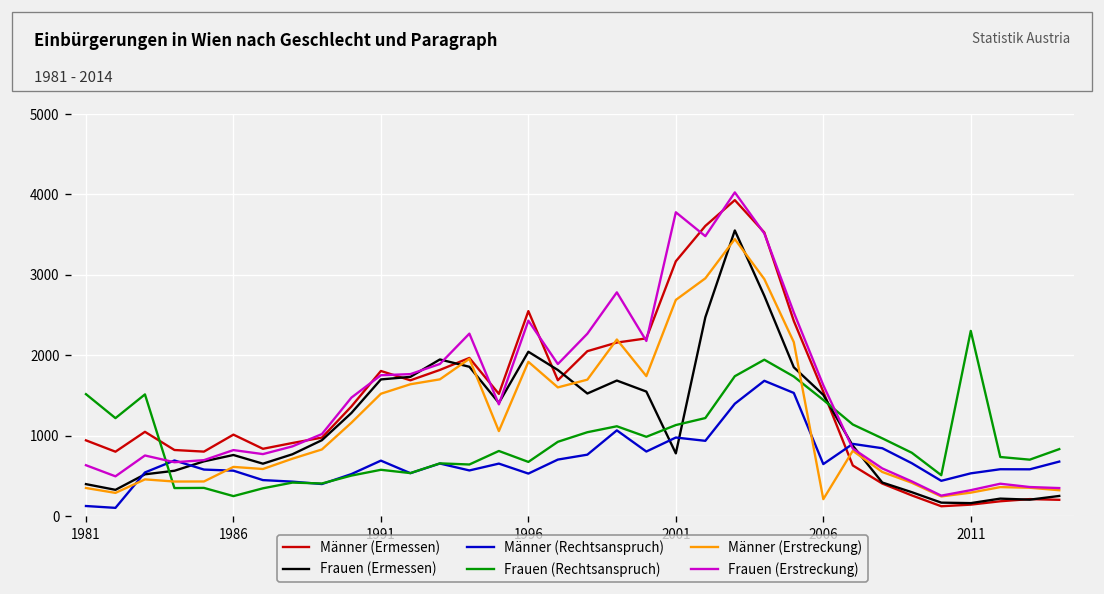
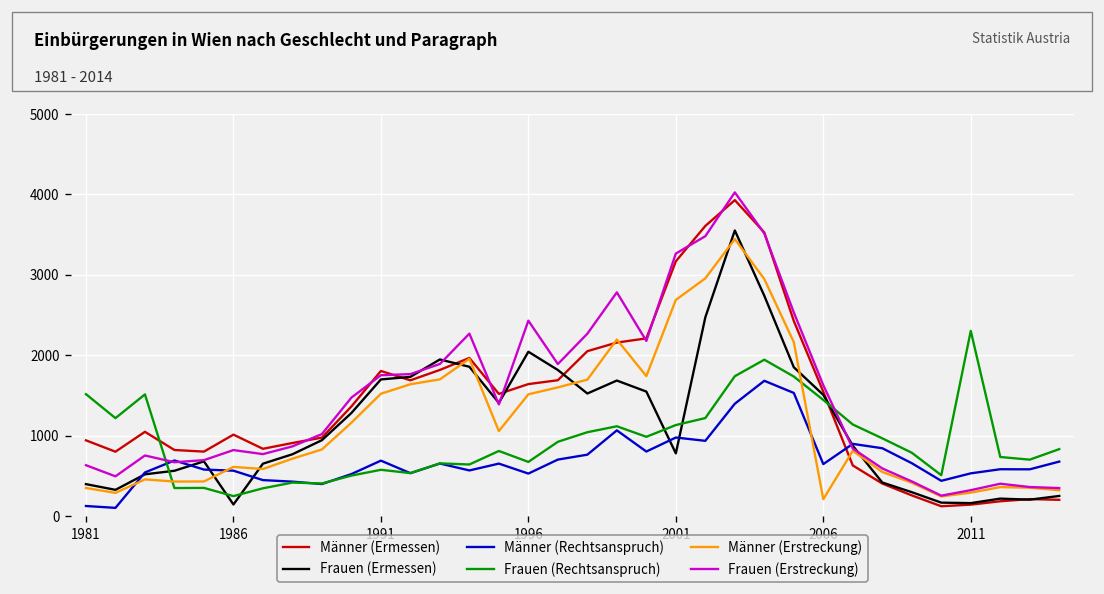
  {
    "Männer (Ermessen)": {
      "1981": 900,
      "1986": 1000,
      "1991": 1800,
-     "1996": 2500,
+     "1996": 1600,
      "2001": 3200,
      "2006": 1500
    },
    "Frauen (Ermessen)": {
      "1981": 400,
-     "1986": 800,
+     "1986": 100,
      "1991": 1700,
      "1996": 2000,
      "2001": 800,
      "2006": 1500
    },
    "Männer (Rechtsanspruch)": {
      "1981": 100,
      "1986": 600,
      "1991": 700,
      "1996": 500,
      "2001": 1000,
      "2006": 600,
      "2011": 500
    },
    "Frauen (Rechtsanspruch)": {
      "1981": 1500,
      "1986": 300,
      "1991": 600,
      "1996": 700,
      "2001": 1100,
      "2006": 1400,
      "2011": 2300
    },
    "Männer (Erstreckung)": {
      "1981": 400,
      "1986": 600,
      "1991": 1500,
-     "1996": 1900,
+     "1996": 1500,
      "2001": 2700,
      "2006": 200
    },
    "Frauen (Erstreckung)": {
      "1981": 600,
      "1986": 800,
      "1991": 1800,
      "1996": 2400,
-     "2001": 3800,
+     "2001": 3300,
      "2006": 1600
    }
  }
